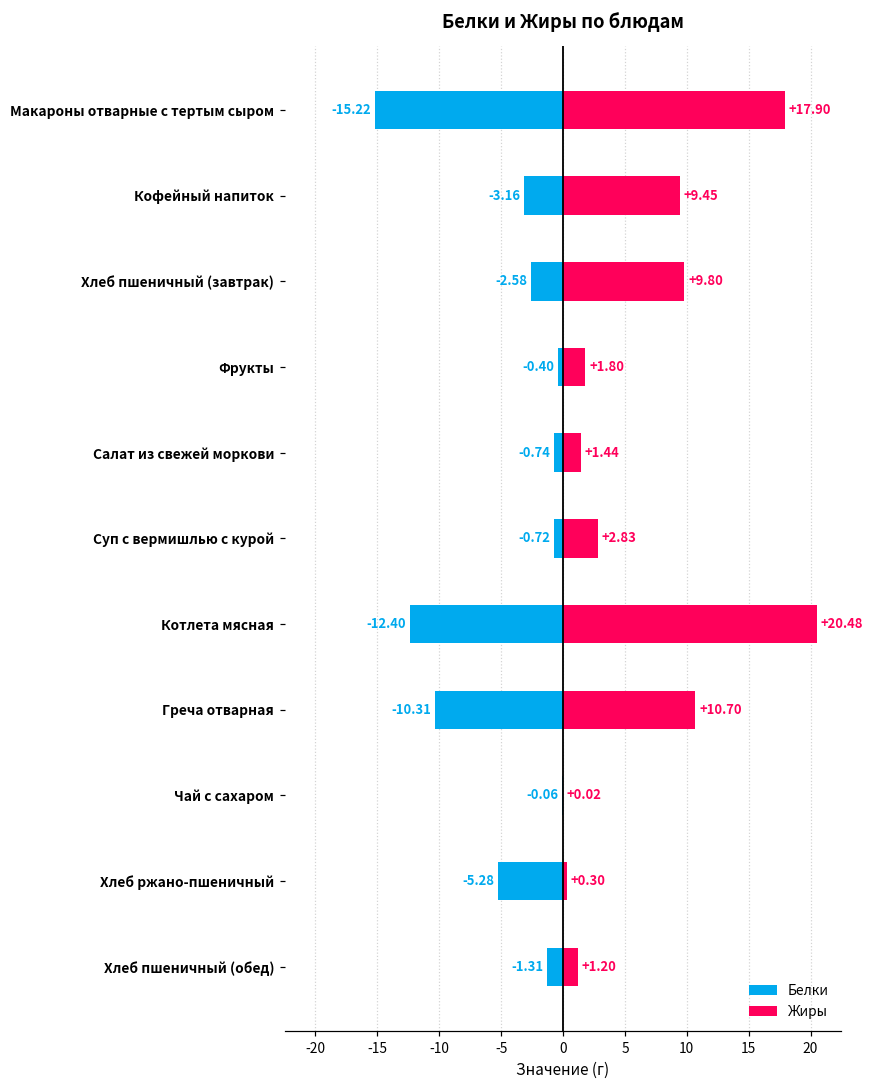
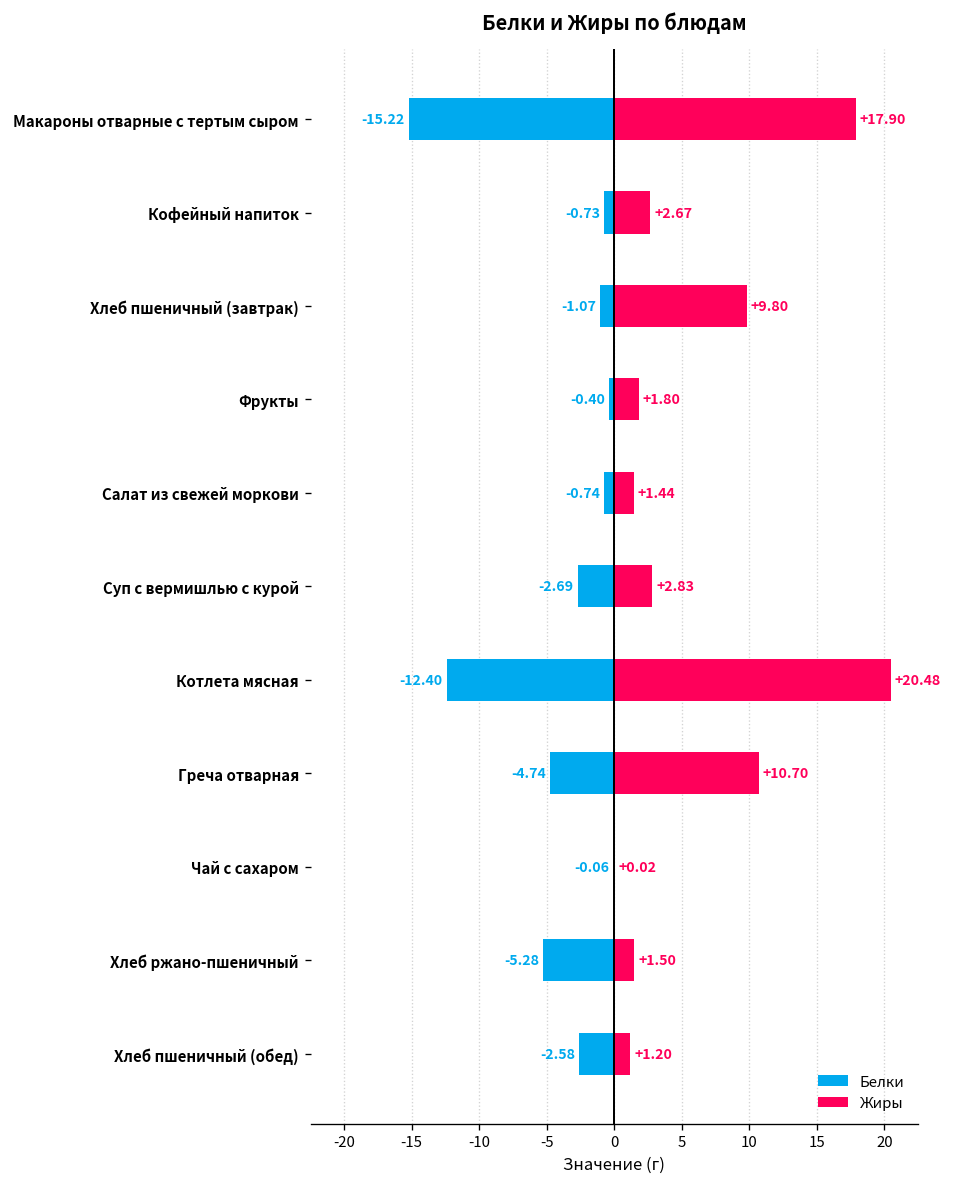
  {
    "Белки": {
      "Макароны отварные с тертым сыром": "-15.22",
-     "Кофейный напиток": "-3.16",
-     "Хлеб пшеничный (завтрак)": "-2.58",
+     "Кофейный напиток": "-0.73",
+     "Хлеб пшеничный (завтрак)": "-1.07",
      "Фрукты": "-0.40",
      "Салат из свежей моркови": "-0.74",
-     "Суп с вермишлью с курой": "-0.72",
+     "Суп с вермишлью с курой": "-2.69",
      "Котлета мясная": "-12.40",
-     "Греча отварная": "-10.31",
+     "Греча отварная": "-4.74",
      "Чай с сахаром": "-0.06",
      "Хлеб ржано-пшеничный": "-5.28",
-     "Хлеб пшеничный (обед)": "-1.31"
+     "Хлеб пшеничный (обед)": "-2.58"
    },
    "Жиры": {
      "Макароны отварные с тертым сыром": "+17.90",
-     "Кофейный напиток": "+9.45",
+     "Кофейный напиток": "+2.67",
      "Хлеб пшеничный (завтрак)": "+9.80",
      "Фрукты": "+1.80",
      "Салат из свежей моркови": "+1.44",
      "Суп с вермишлью с курой": "+2.83",
      "Котлета мясная": "+20.48",
      "Греча отварная": "+10.70",
      "Чай с сахаром": "+0.02",
-     "Хлеб ржано-пшеничный": "+0.30",
+     "Хлеб ржано-пшеничный": "+1.50",
      "Хлеб пшеничный (обед)": "+1.20"
    }
  }
